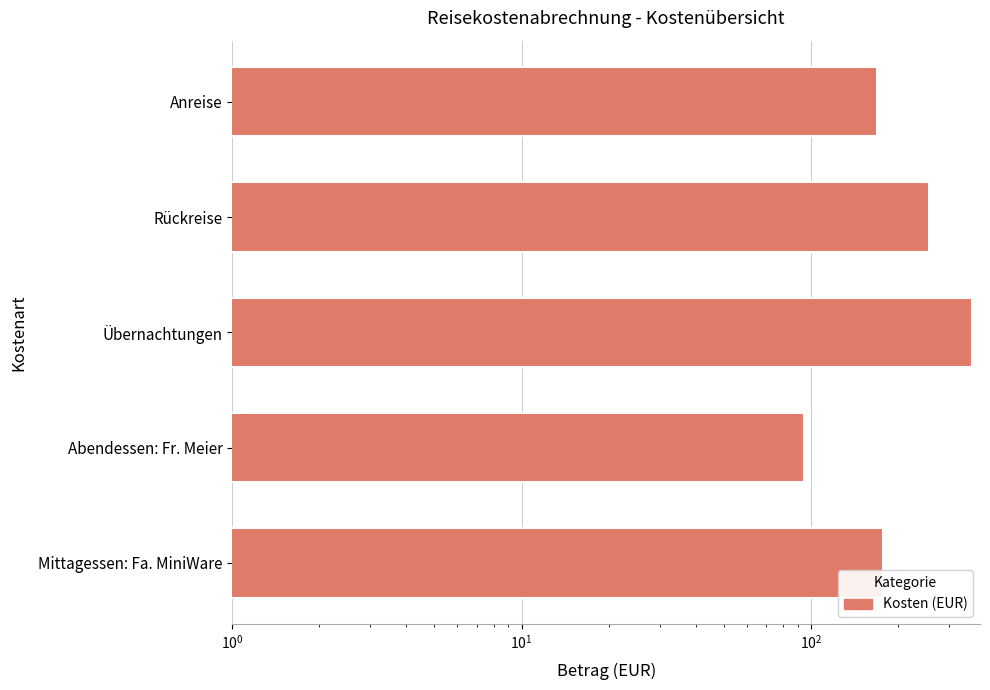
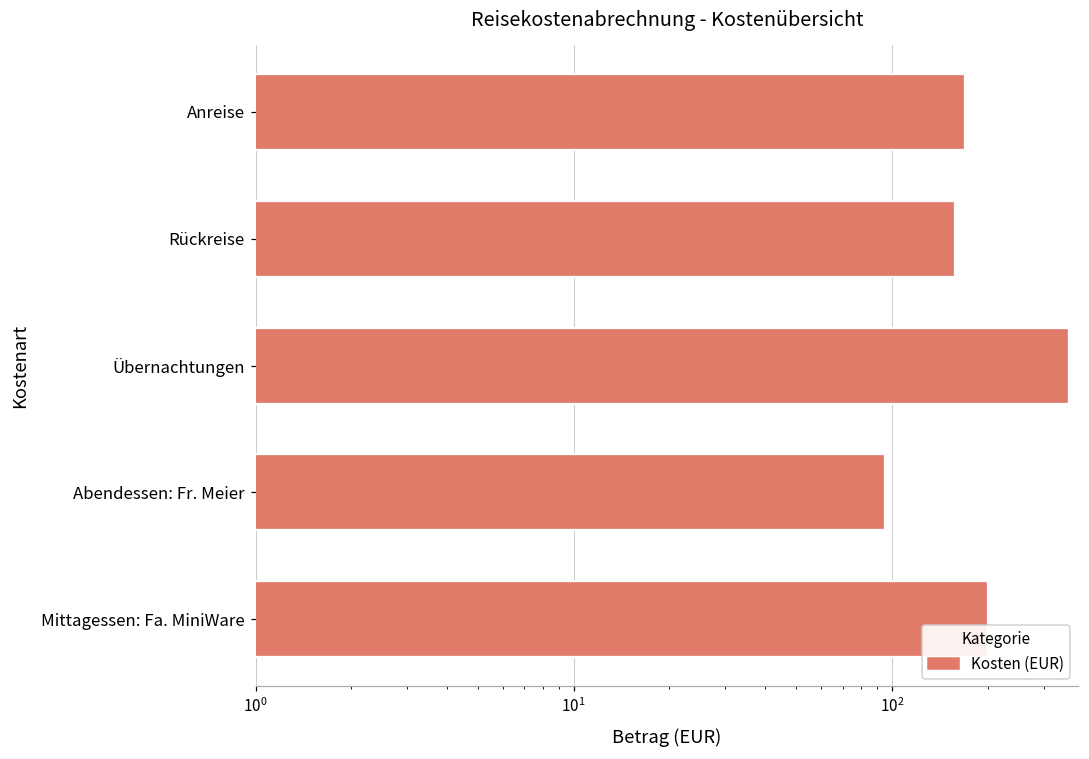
  {
    "Anreise": 170,
-   "Rückreise": 260,
+   "Rückreise": 160,
    "Übernachtungen": 360,
    "Abendessen: Fr. Meier": 95,
-   "Mittagessen: Fa. MiniWare": 180
+   "Mittagessen: Fa. MiniWare": 200
  }
